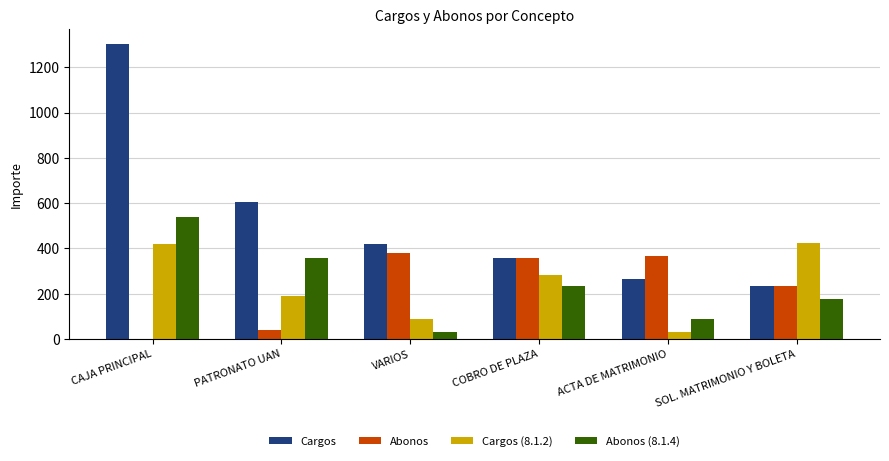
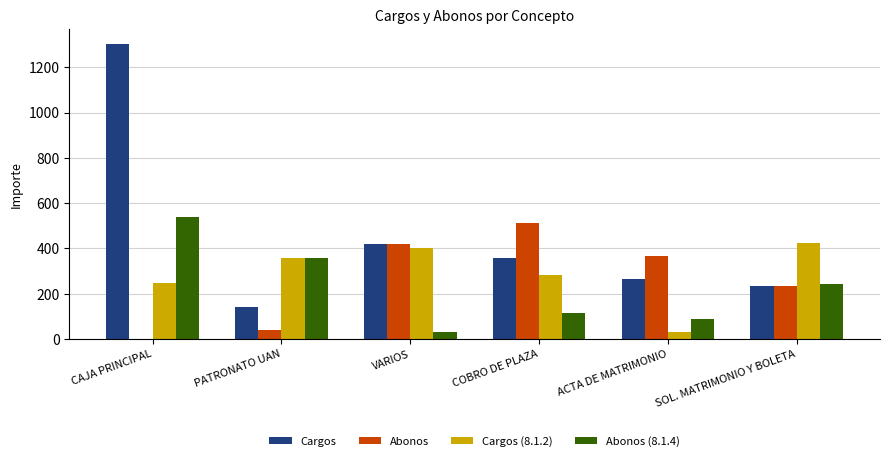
  {
    "Cargos": {
      "CAJA PRINCIPAL": 1300,
-     "PATRONATO UAN": 610,
+     "PATRONATO UAN": 140,
      "VARIOS": 420,
      "COBRO DE PLAZA": 360,
      "ACTA DE MATRIMONIO": 270,
      "SOL. MATRIMONIO Y BOLETA": 230
    },
    "Abonos": {
      "CAJA PRINCIPAL": 0,
      "PATRONATO UAN": 40,
-     "VARIOS": 380,
-     "COBRO DE PLAZA": 360,
+     "VARIOS": 420,
+     "COBRO DE PLAZA": 510,
      "ACTA DE MATRIMONIO": 370,
      "SOL. MATRIMONIO Y BOLETA": 230
    },
    "Cargos (8.1.2)": {
-     "CAJA PRINCIPAL": 420,
-     "PATRONATO UAN": 190,
-     "VARIOS": 90,
+     "CAJA PRINCIPAL": 250,
+     "PATRONATO UAN": 360,
+     "VARIOS": 400,
      "COBRO DE PLAZA": 280,
      "ACTA DE MATRIMONIO": 30,
      "SOL. MATRIMONIO Y BOLETA": 420
    },
    "Abonos (8.1.4)": {
      "CAJA PRINCIPAL": 540,
      "PATRONATO UAN": 360,
      "VARIOS": 30,
-     "COBRO DE PLAZA": 230,
+     "COBRO DE PLAZA": 110,
      "ACTA DE MATRIMONIO": 90,
-     "SOL. MATRIMONIO Y BOLETA": 180
+     "SOL. MATRIMONIO Y BOLETA": 240
    }
  }
